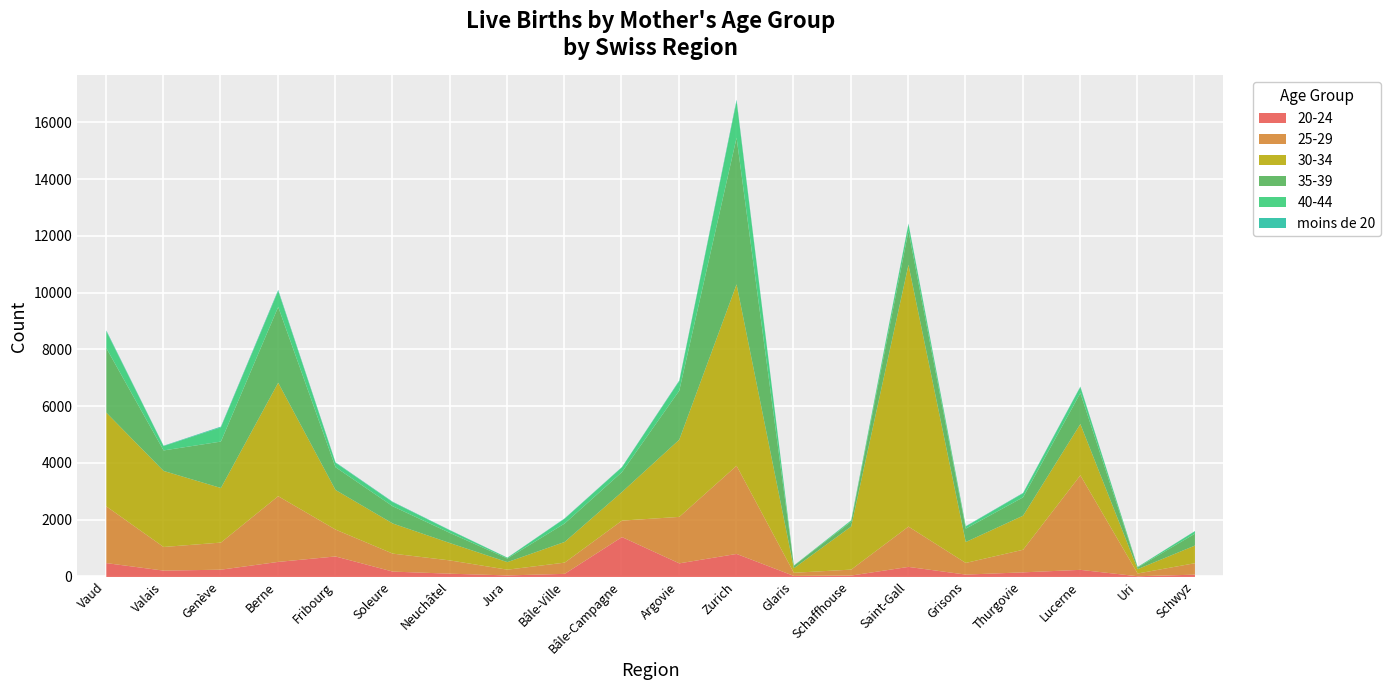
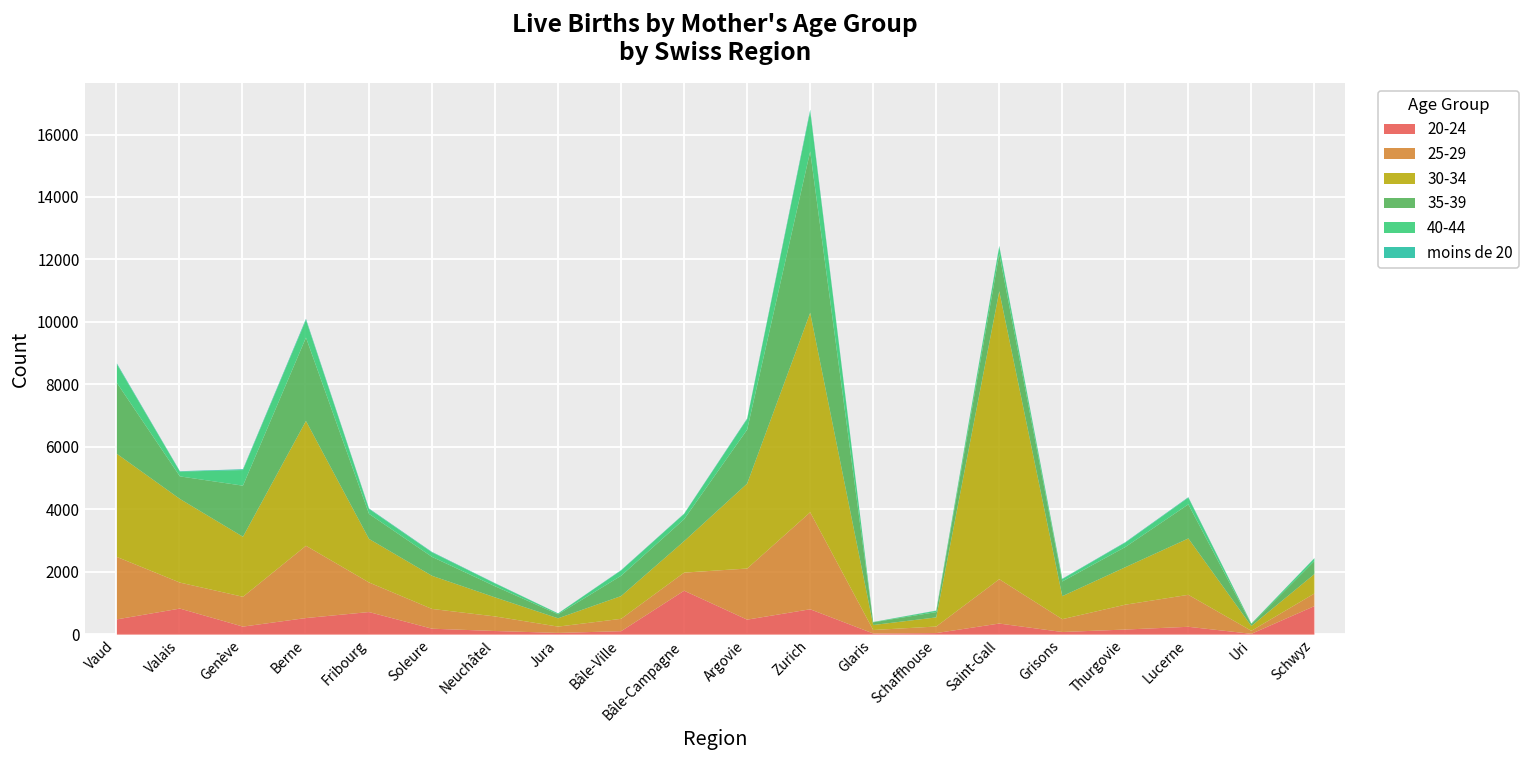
  {
    "20-24": {
      "Vaud": 500,
-     "Valais": 200,
+     "Valais": 800,
      "Genève": 300,
      "Berne": 500,
      "Fribourg": 700,
      "Soleure": 200,
      "Neuchâtel": 100,
      "Bâle-Ville": 100,
      "Bâle-Campagne": 1400,
      "Argovie": 500,
      "Zurich": 800,
      "Saint-Gall": 400,
      "Thurgovie": 200,
      "Lucerne": 300,
-     "Schwyz": 100
+     "Schwyz": 900
    },
    "25-29": {
      "Vaud": 2000,
      "Valais": 800,
      "Genève": 1000,
      "Berne": 2300,
      "Fribourg": 900,
      "Soleure": 600,
      "Neuchâtel": 500,
      "Jura": 200,
      "Bâle-Ville": 400,
      "Bâle-Campagne": 600,
      "Argovie": 1600,
      "Zurich": 3100,
      "Glaris": 100,
      "Schaffhouse": 200,
      "Saint-Gall": 1400,
      "Grisons": 400,
      "Thurgovie": 800,
-     "Lucerne": 3300,
+     "Lucerne": 1000,
      "Uri": 100,
      "Schwyz": 400
    },
    "30-34": {
      "Vaud": 3300,
      "Valais": 2700,
      "Genève": 1900,
      "Berne": 4000,
      "Fribourg": 1400,
      "Soleure": 1100,
      "Neuchâtel": 600,
      "Jura": 300,
      "Bâle-Ville": 700,
      "Bâle-Campagne": 1000,
      "Argovie": 2700,
      "Zurich": 6400,
-     "Schaffhouse": 1500,
+     "Schaffhouse": 300,
      "Saint-Gall": 9200,
      "Grisons": 700,
      "Thurgovie": 1200,
      "Lucerne": 1800,
      "Schwyz": 600
    }
  }
